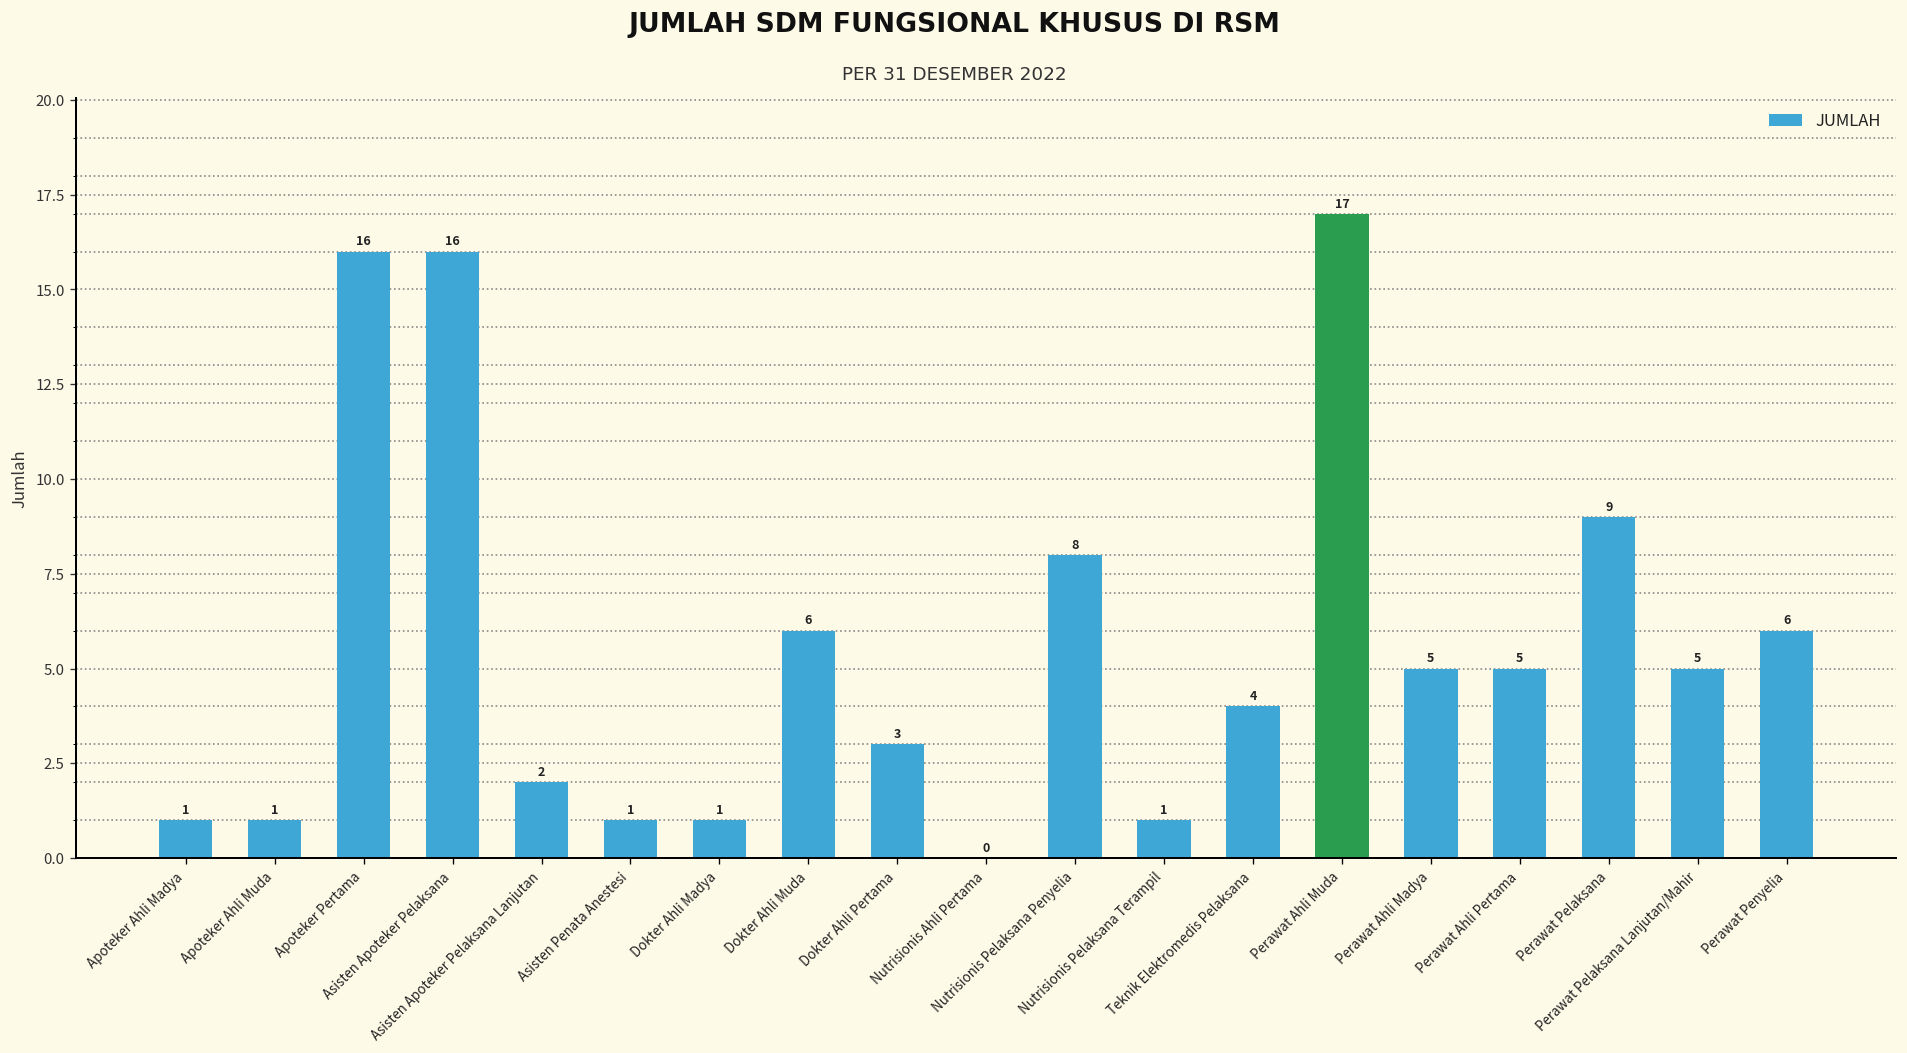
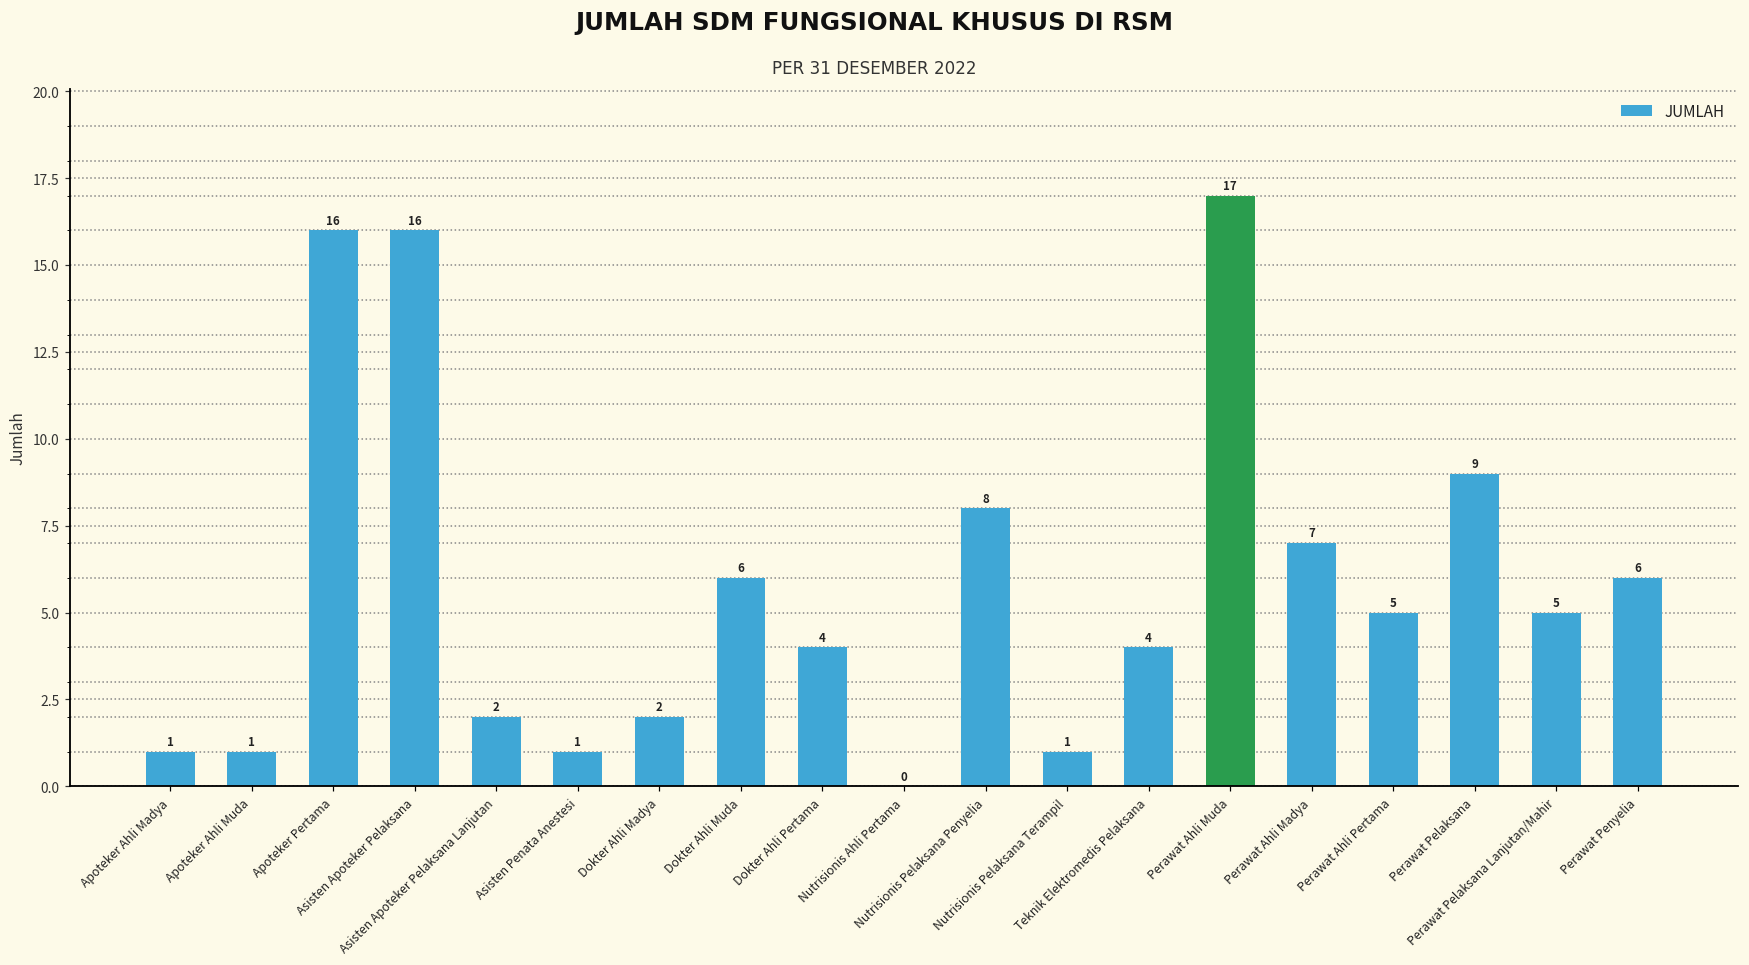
  {
    "Apoteker Ahli Madya": 1,
    "Apoteker Ahli Muda": 1,
    "Apoteker Pertama": 16,
    "Asisten Apoteker Pelaksana": 16,
    "Asisten Apoteker Pelaksana Lanjutan": 2,
    "Asisten Penata Anestesi": 1,
-   "Dokter Ahli Madya": 1,
+   "Dokter Ahli Madya": 2,
    "Dokter Ahli Muda": 6,
-   "Dokter Ahli Pertama": 3,
+   "Dokter Ahli Pertama": 4,
    "Nutrisionis Ahli Pertama": 0,
    "Nutrisionis Pelaksana Penyelia": 8,
    "Nutrisionis Pelaksana Terampil": 1,
    "Teknik Elektromedis Pelaksana": 4,
    "Perawat Ahli Muda": 17,
-   "Perawat Ahli Madya": 5,
+   "Perawat Ahli Madya": 7,
    "Perawat Ahli Pertama": 5,
    "Perawat Pelaksana": 9,
    "Perawat Pelaksana Lanjutan/Mahir": 5,
    "Perawat Penyelia": 6
  }
